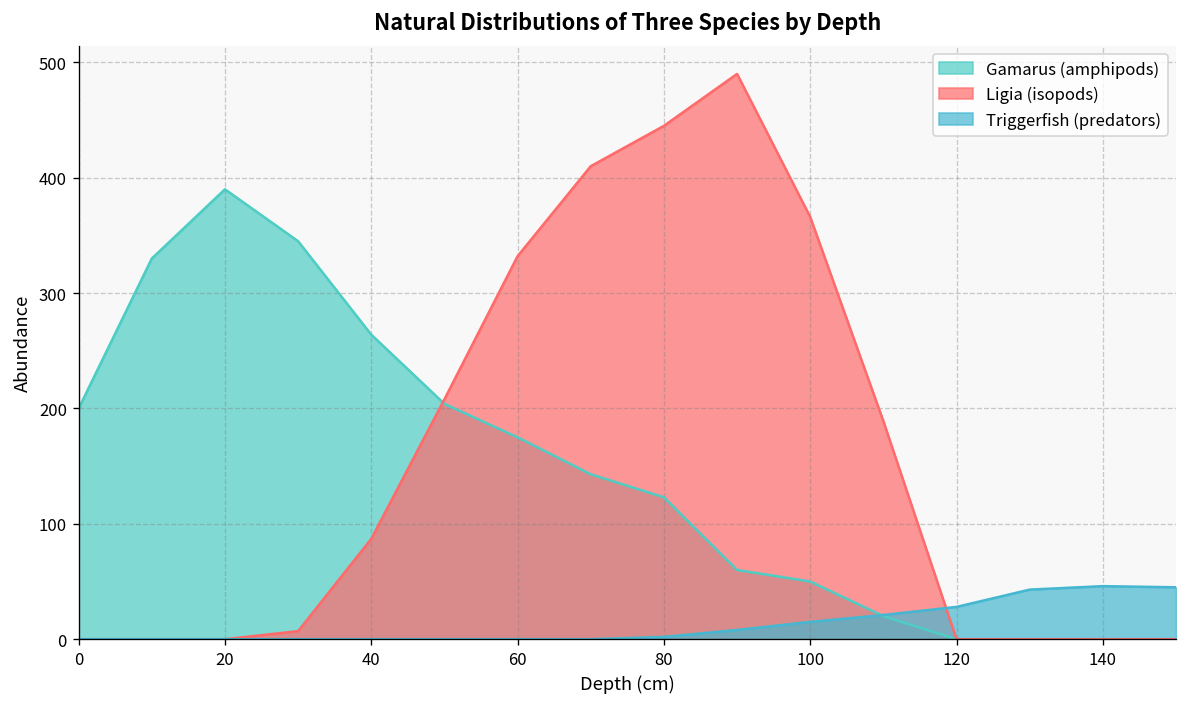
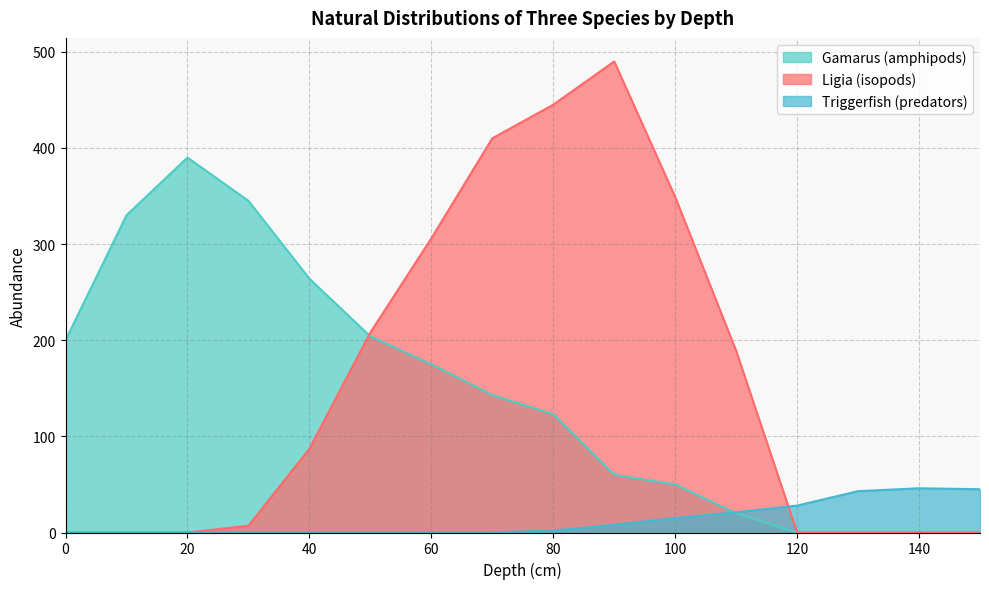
  {
    "Ligia (isopods)": {
      "40": 90,
-     "60": 330,
+     "60": 310,
      "80": 450,
-     "100": 370
+     "100": 350
    }
  }
